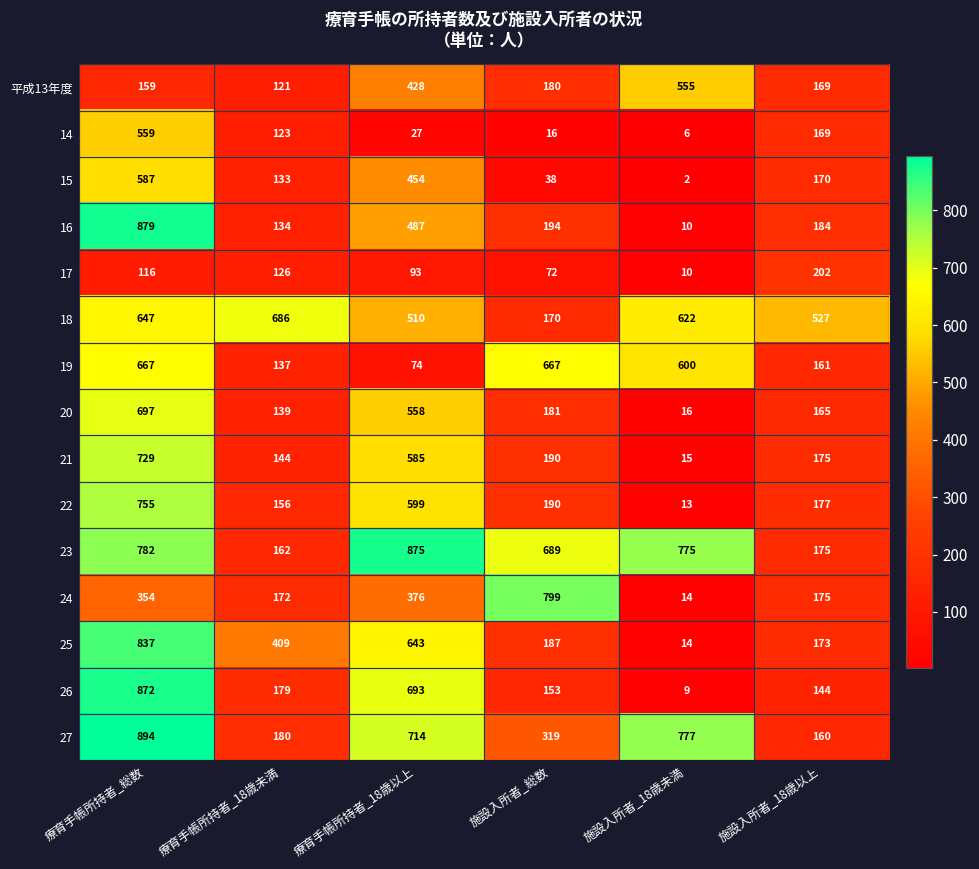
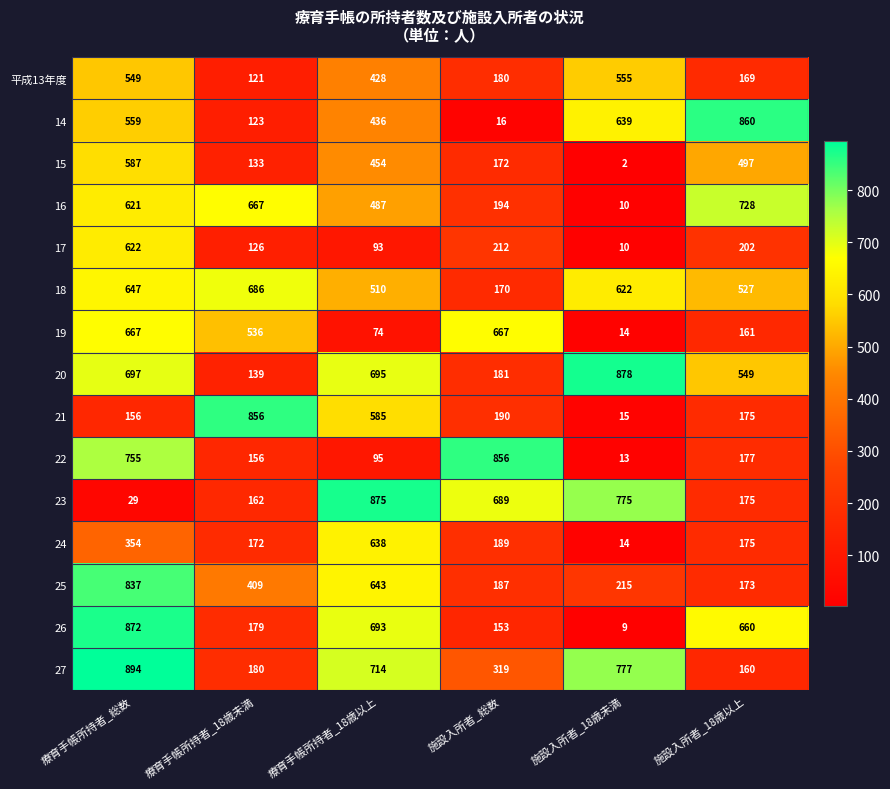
  {
    "平成13年度": {
-     "療育手帳所持者_総数": 159,
+     "療育手帳所持者_総数": 549,
      "療育手帳所持者_18歳未満": 121,
      "療育手帳所持者_18歳以上": 428,
      "施設入所者_総数": 180,
      "施設入所者_18歳未満": 555,
      "施設入所者_18歳以上": 169
    },
    "14": {
      "療育手帳所持者_総数": 559,
      "療育手帳所持者_18歳未満": 123,
-     "療育手帳所持者_18歳以上": 27,
+     "療育手帳所持者_18歳以上": 436,
      "施設入所者_総数": 16,
-     "施設入所者_18歳未満": 6,
-     "施設入所者_18歳以上": 169
+     "施設入所者_18歳未満": 639,
+     "施設入所者_18歳以上": 860
    },
    "15": {
      "療育手帳所持者_総数": 587,
      "療育手帳所持者_18歳未満": 133,
      "療育手帳所持者_18歳以上": 454,
-     "施設入所者_総数": 38,
+     "施設入所者_総数": 172,
      "施設入所者_18歳未満": 2,
-     "施設入所者_18歳以上": 170
+     "施設入所者_18歳以上": 497
    },
    "16": {
-     "療育手帳所持者_総数": 879,
-     "療育手帳所持者_18歳未満": 134,
+     "療育手帳所持者_総数": 621,
+     "療育手帳所持者_18歳未満": 667,
      "療育手帳所持者_18歳以上": 487,
      "施設入所者_総数": 194,
      "施設入所者_18歳未満": 10,
-     "施設入所者_18歳以上": 184
+     "施設入所者_18歳以上": 728
    },
    "17": {
-     "療育手帳所持者_総数": 116,
+     "療育手帳所持者_総数": 622,
      "療育手帳所持者_18歳未満": 126,
      "療育手帳所持者_18歳以上": 93,
-     "施設入所者_総数": 72,
+     "施設入所者_総数": 212,
      "施設入所者_18歳未満": 10,
      "施設入所者_18歳以上": 202
    },
    "18": {
      "療育手帳所持者_総数": 647,
      "療育手帳所持者_18歳未満": 686,
      "療育手帳所持者_18歳以上": 510,
      "施設入所者_総数": 170,
      "施設入所者_18歳未満": 622,
      "施設入所者_18歳以上": 527
    },
    "19": {
      "療育手帳所持者_総数": 667,
-     "療育手帳所持者_18歳未満": 137,
+     "療育手帳所持者_18歳未満": 536,
      "療育手帳所持者_18歳以上": 74,
      "施設入所者_総数": 667,
-     "施設入所者_18歳未満": 600,
+     "施設入所者_18歳未満": 14,
      "施設入所者_18歳以上": 161
    },
    "20": {
      "療育手帳所持者_総数": 697,
      "療育手帳所持者_18歳未満": 139,
-     "療育手帳所持者_18歳以上": 558,
+     "療育手帳所持者_18歳以上": 695,
      "施設入所者_総数": 181,
-     "施設入所者_18歳未満": 16,
-     "施設入所者_18歳以上": 165
+     "施設入所者_18歳未満": 878,
+     "施設入所者_18歳以上": 549
    },
    "21": {
-     "療育手帳所持者_総数": 729,
-     "療育手帳所持者_18歳未満": 144,
+     "療育手帳所持者_総数": 156,
+     "療育手帳所持者_18歳未満": 856,
      "療育手帳所持者_18歳以上": 585,
      "施設入所者_総数": 190,
      "施設入所者_18歳未満": 15,
      "施設入所者_18歳以上": 175
    },
    "22": {
      "療育手帳所持者_総数": 755,
      "療育手帳所持者_18歳未満": 156,
-     "療育手帳所持者_18歳以上": 599,
-     "施設入所者_総数": 190,
+     "療育手帳所持者_18歳以上": 95,
+     "施設入所者_総数": 856,
      "施設入所者_18歳未満": 13,
      "施設入所者_18歳以上": 177
    },
    "23": {
-     "療育手帳所持者_総数": 782,
+     "療育手帳所持者_総数": 29,
      "療育手帳所持者_18歳未満": 162,
      "療育手帳所持者_18歳以上": 875,
      "施設入所者_総数": 689,
      "施設入所者_18歳未満": 775,
      "施設入所者_18歳以上": 175
    },
    "24": {
      "療育手帳所持者_総数": 354,
      "療育手帳所持者_18歳未満": 172,
-     "療育手帳所持者_18歳以上": 376,
-     "施設入所者_総数": 799,
+     "療育手帳所持者_18歳以上": 638,
+     "施設入所者_総数": 189,
      "施設入所者_18歳未満": 14,
      "施設入所者_18歳以上": 175
    },
    "25": {
      "療育手帳所持者_総数": 837,
      "療育手帳所持者_18歳未満": 409,
      "療育手帳所持者_18歳以上": 643,
      "施設入所者_総数": 187,
-     "施設入所者_18歳未満": 14,
+     "施設入所者_18歳未満": 215,
      "施設入所者_18歳以上": 173
    },
    "26": {
      "療育手帳所持者_総数": 872,
      "療育手帳所持者_18歳未満": 179,
      "療育手帳所持者_18歳以上": 693,
      "施設入所者_総数": 153,
      "施設入所者_18歳未満": 9,
-     "施設入所者_18歳以上": 144
+     "施設入所者_18歳以上": 660
    },
    "27": {
      "療育手帳所持者_総数": 894,
      "療育手帳所持者_18歳未満": 180,
      "療育手帳所持者_18歳以上": 714,
      "施設入所者_総数": 319,
      "施設入所者_18歳未満": 777,
      "施設入所者_18歳以上": 160
    }
  }
